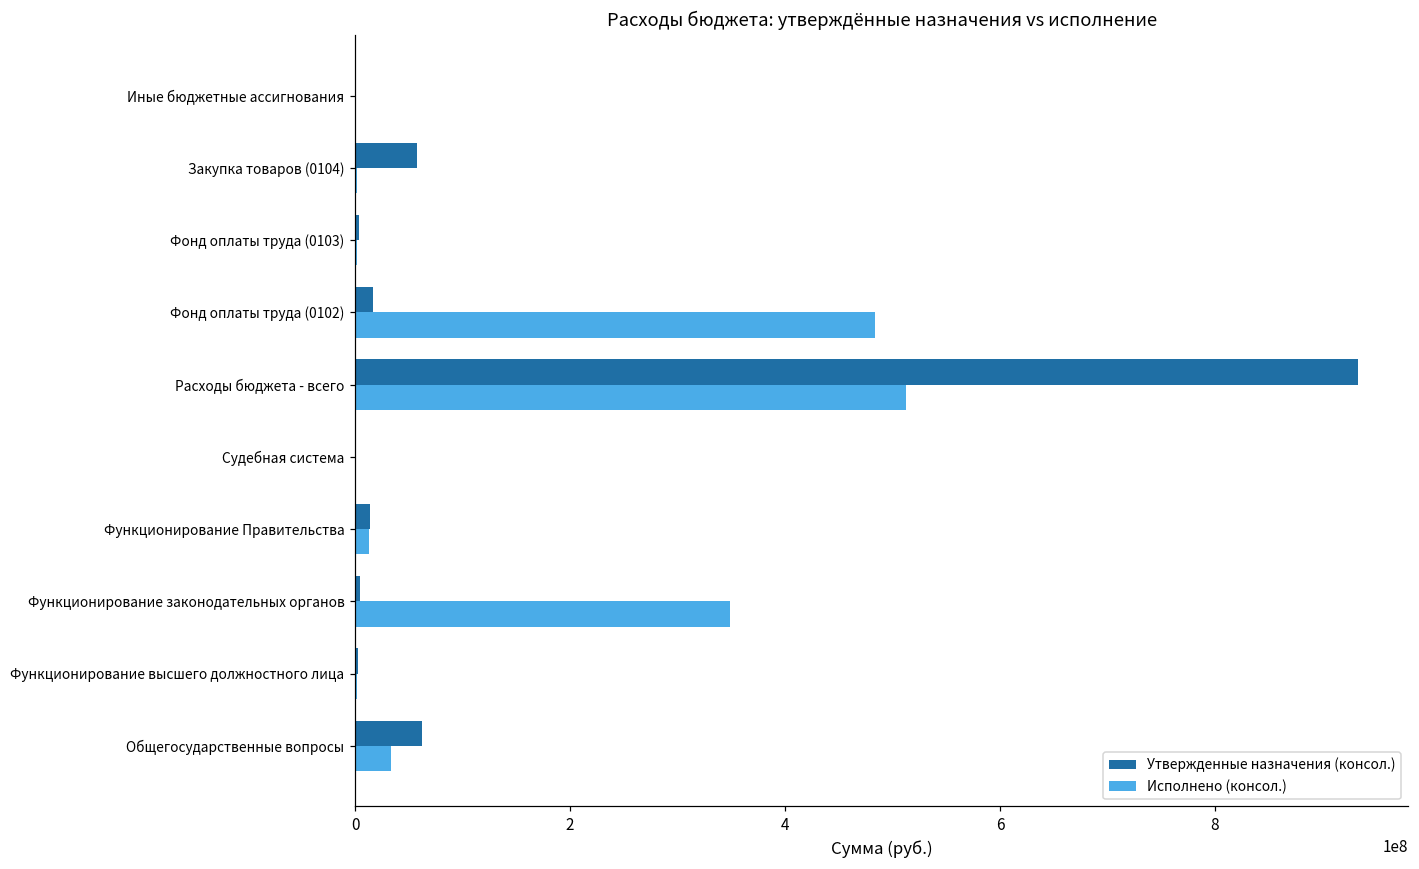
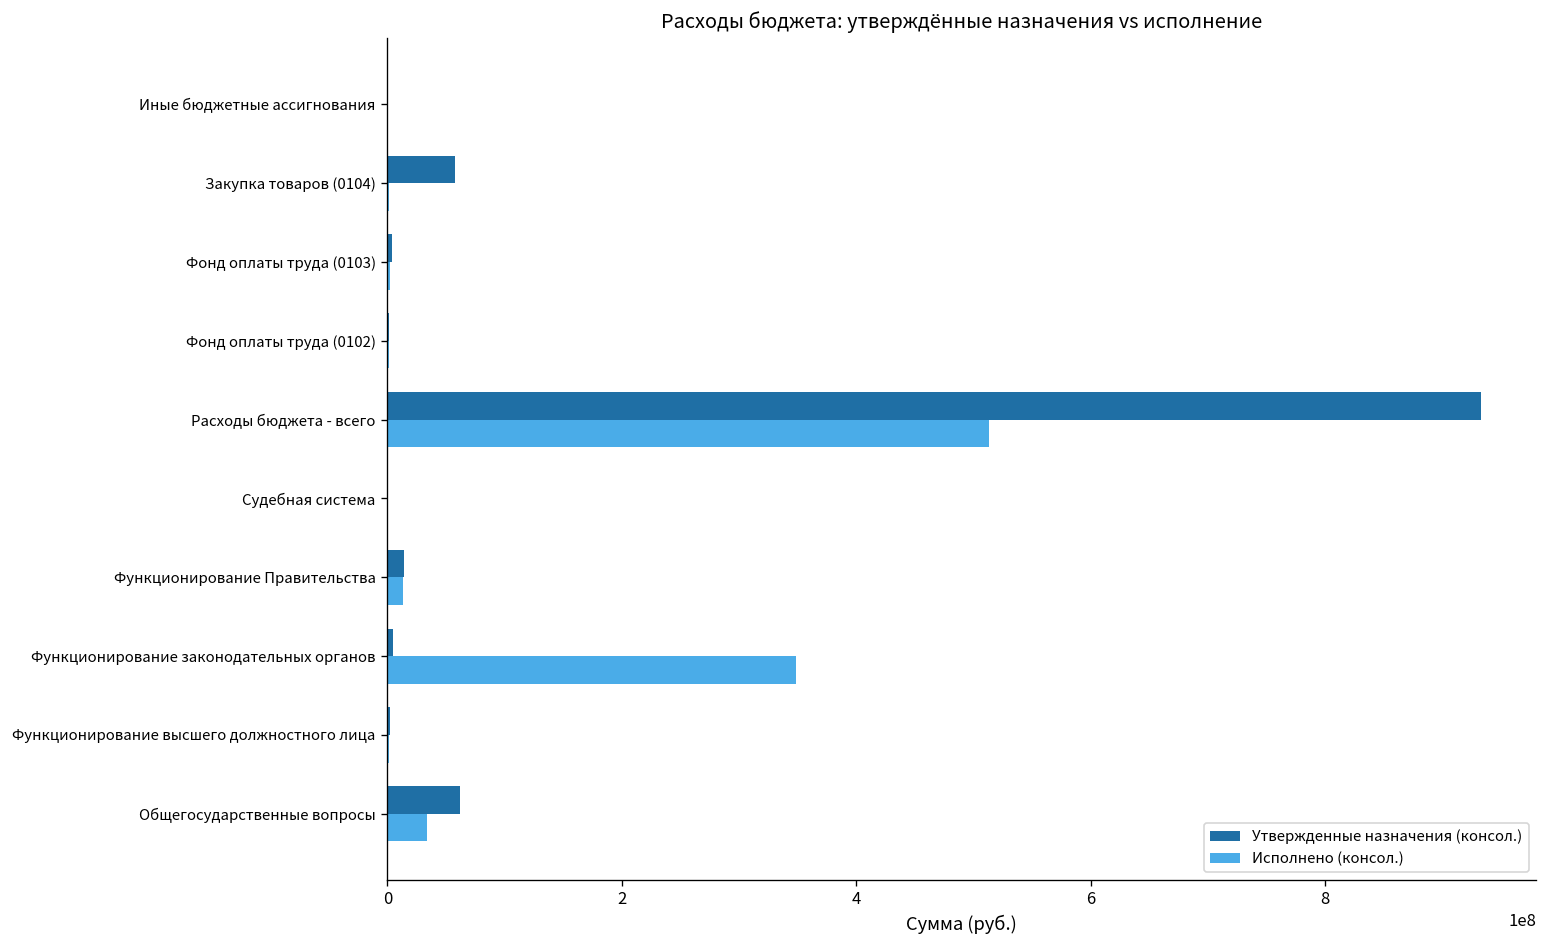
  {
    "Утвержденные назначения (консол.)": {
      "Закупка товаров (0104)": 60000000,
      "Фонд оплаты труда (0103)": 0,
-     "Фонд оплаты труда (0102)": 20000000,
+     "Фонд оплаты труда (0102)": 0,
      "Расходы бюджета - всего": 930000000,
      "Функционирование Правительства": 10000000,
      "Функционирование законодательных органов": 0,
      "Общегосударственные вопросы": 60000000
    },
    "Исполнено (консол.)": {
-     "Фонд оплаты труда (0102)": 480000000,
+     "Фонд оплаты труда (0102)": 0,
      "Расходы бюджета - всего": 510000000,
      "Функционирование Правительства": 10000000,
      "Функционирование законодательных органов": 350000000,
      "Общегосударственные вопросы": 30000000
    }
  }
